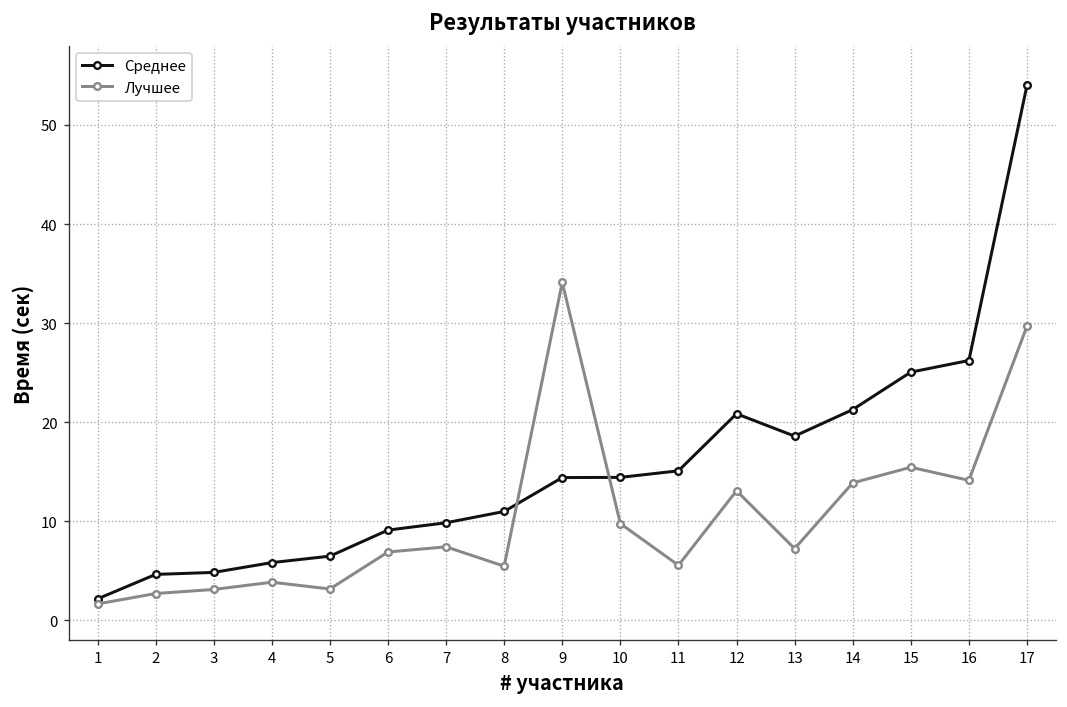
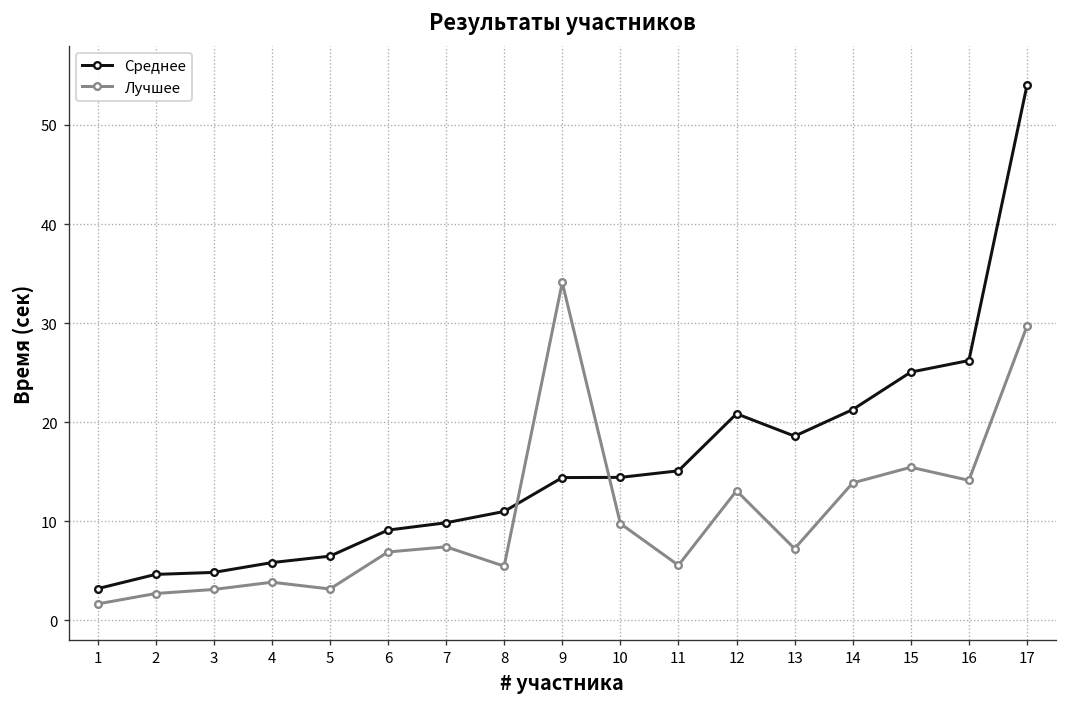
  {
    "Среднее": {
-     "1": 2,
+     "1": 3,
      "2": 5,
      "3": 5,
      "4": 6,
      "5": 6,
      "6": 9,
      "7": 10,
      "8": 11,
      "9": 14,
      "10": 14,
      "11": 15,
      "12": 21,
      "13": 19,
      "14": 21,
      "15": 25,
      "16": 26,
      "17": 54
    },
    "Лучшее": {
      "1": 2,
      "2": 3,
      "3": 3,
      "4": 4,
      "5": 3,
      "6": 7,
      "7": 7,
      "8": 5,
      "9": 34,
      "10": 10,
      "11": 6,
      "12": 13,
      "13": 7,
      "14": 14,
      "15": 15,
      "16": 14,
      "17": 30
    }
  }
